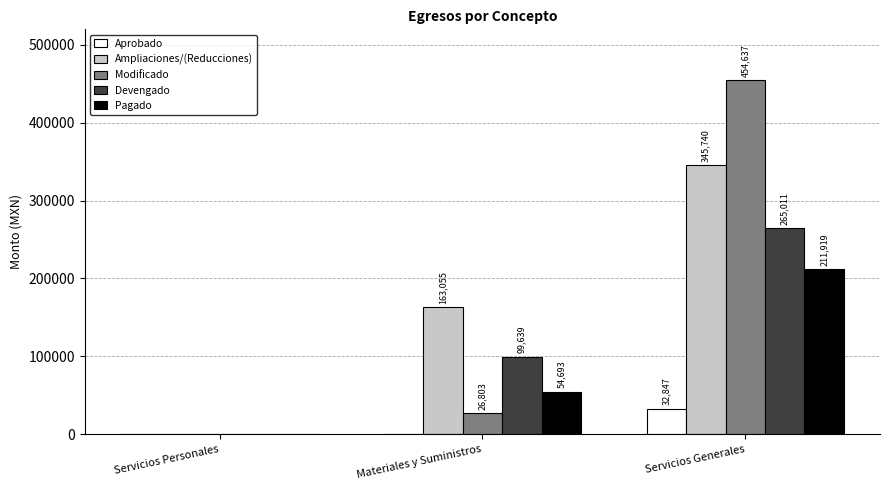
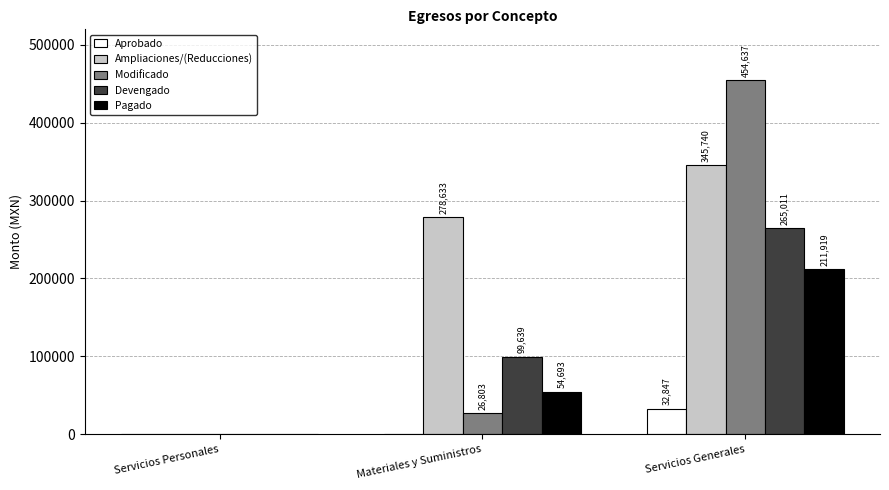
  {
    "Aprobado": {
      "Servicios Generales": "32,847"
    },
    "Ampliaciones/(Reducciones)": {
-     "Materiales y Suministros": "163,055",
+     "Materiales y Suministros": "278,633",
      "Servicios Generales": "345,740"
    },
    "Modificado": {
      "Materiales y Suministros": "26,803",
      "Servicios Generales": "454,637"
    },
    "Devengado": {
      "Materiales y Suministros": "99,639",
      "Servicios Generales": "265,011"
    },
    "Pagado": {
      "Materiales y Suministros": "54,693",
      "Servicios Generales": "211,919"
    }
  }
